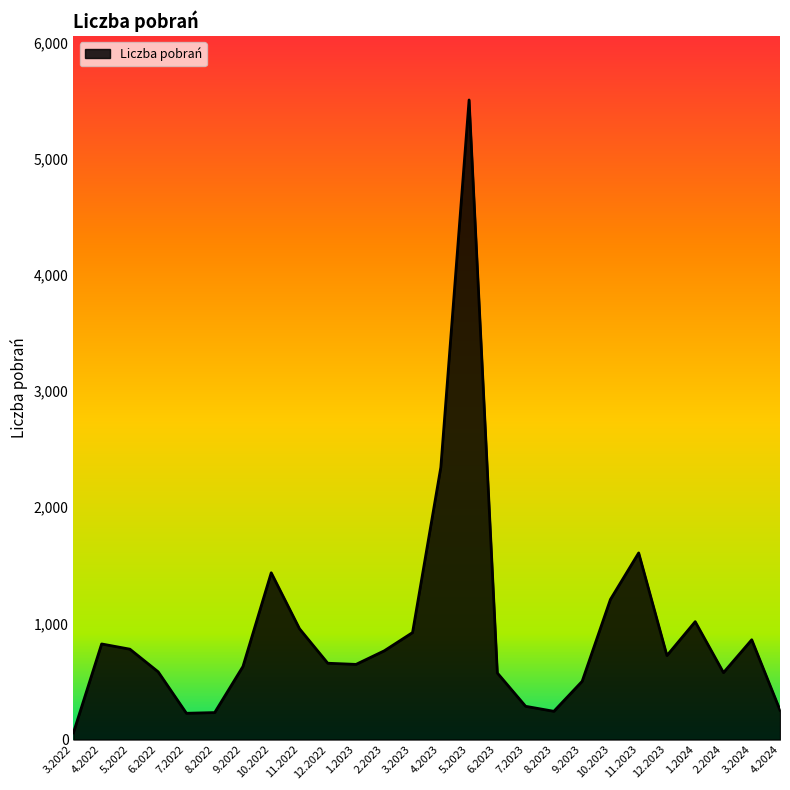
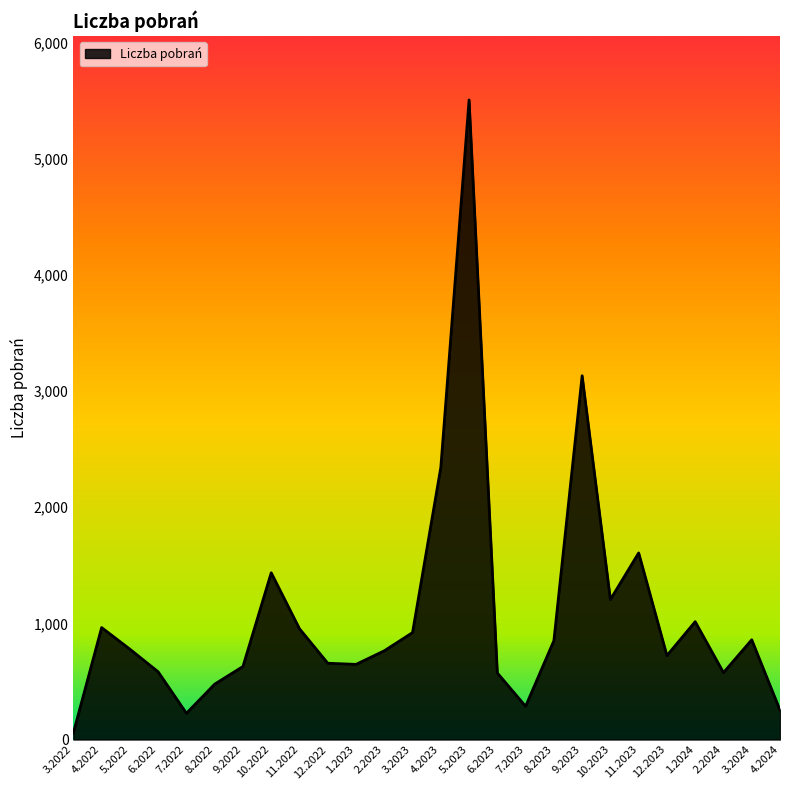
  {
    "3.2022": "60",
-   "4.2022": "820",
+   "4.2022": "960",
    "5.2022": "780",
    "6.2022": "580",
    "7.2022": "230",
-   "8.2022": "230",
+   "8.2022": "480",
    "9.2022": "630",
    "10.2022": "1,440",
    "11.2022": "950",
    "12.2022": "660",
    "1.2023": "650",
    "2.2023": "760",
    "3.2023": "920",
    "4.2023": "2,340",
    "5.2023": "5,510",
    "6.2023": "570",
    "7.2023": "290",
-   "8.2023": "240",
-   "9.2023": "500",
+   "8.2023": "850",
+   "9.2023": "3,130",
    "10.2023": "1,210",
    "11.2023": "1,610",
    "12.2023": "720",
    "1.2024": "1,020",
    "2.2024": "580",
    "3.2024": "860",
    "4.2024": "250"
  }
